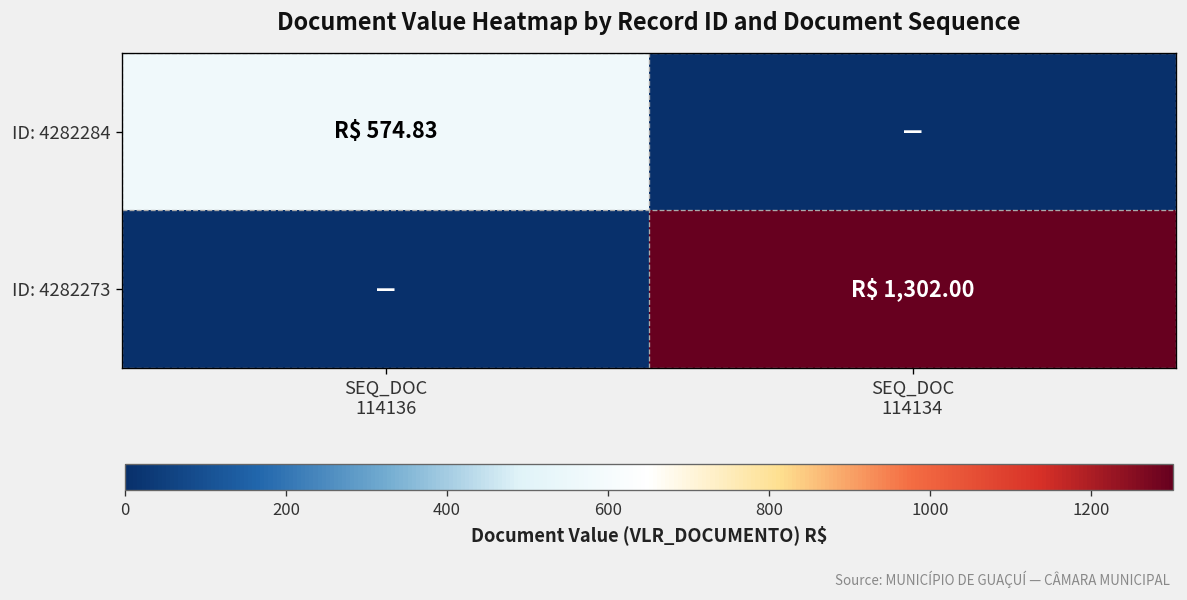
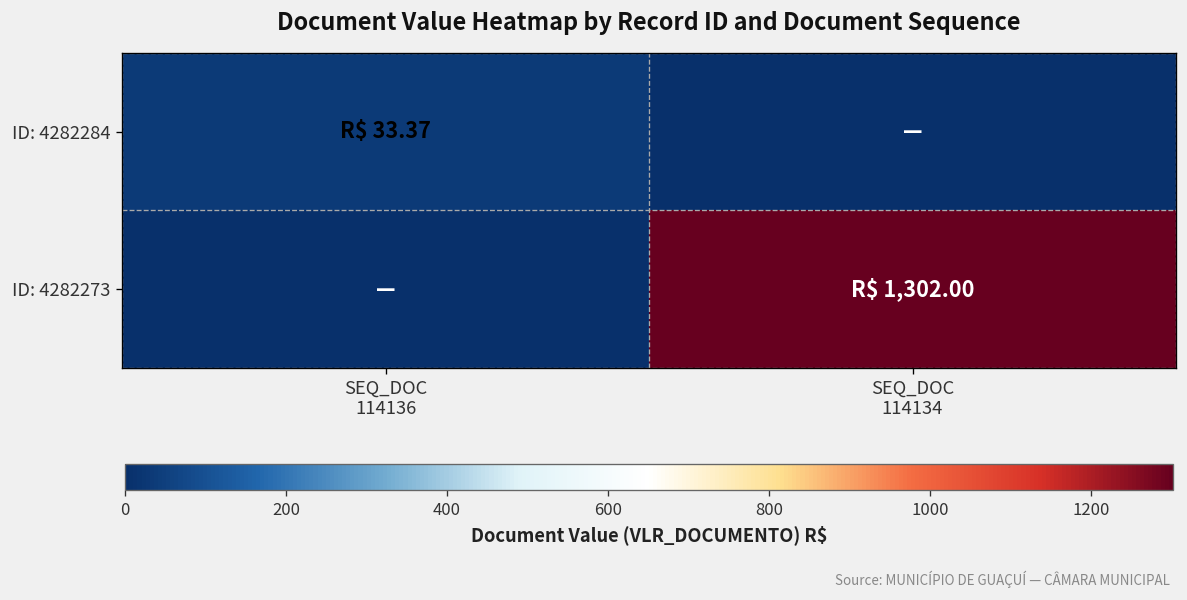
  {
    "ID: 4282284": {
-     "SEQ_DOC 114136": "574.83"
+     "SEQ_DOC 114136": "33.37"
    },
    "ID: 4282273": {
      "SEQ_DOC 114134": "1,302.00"
    }
  }
